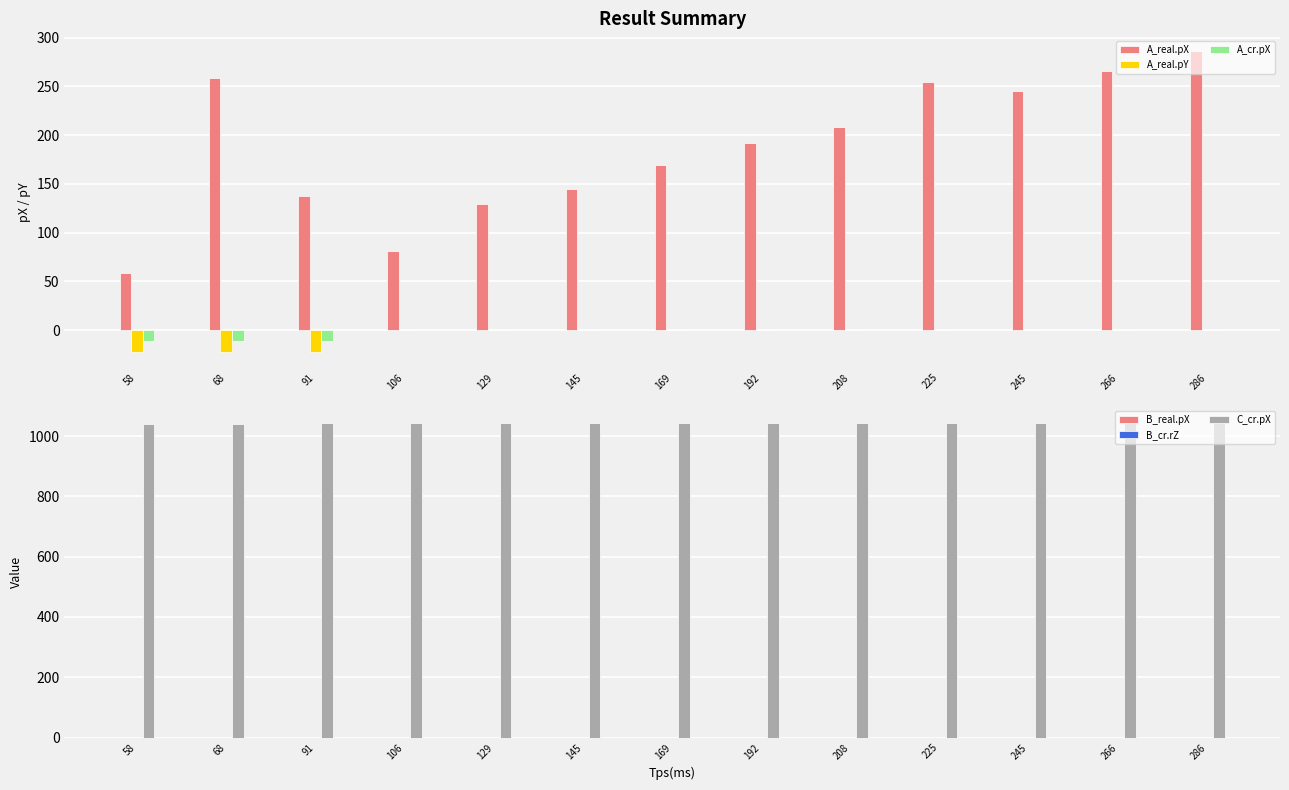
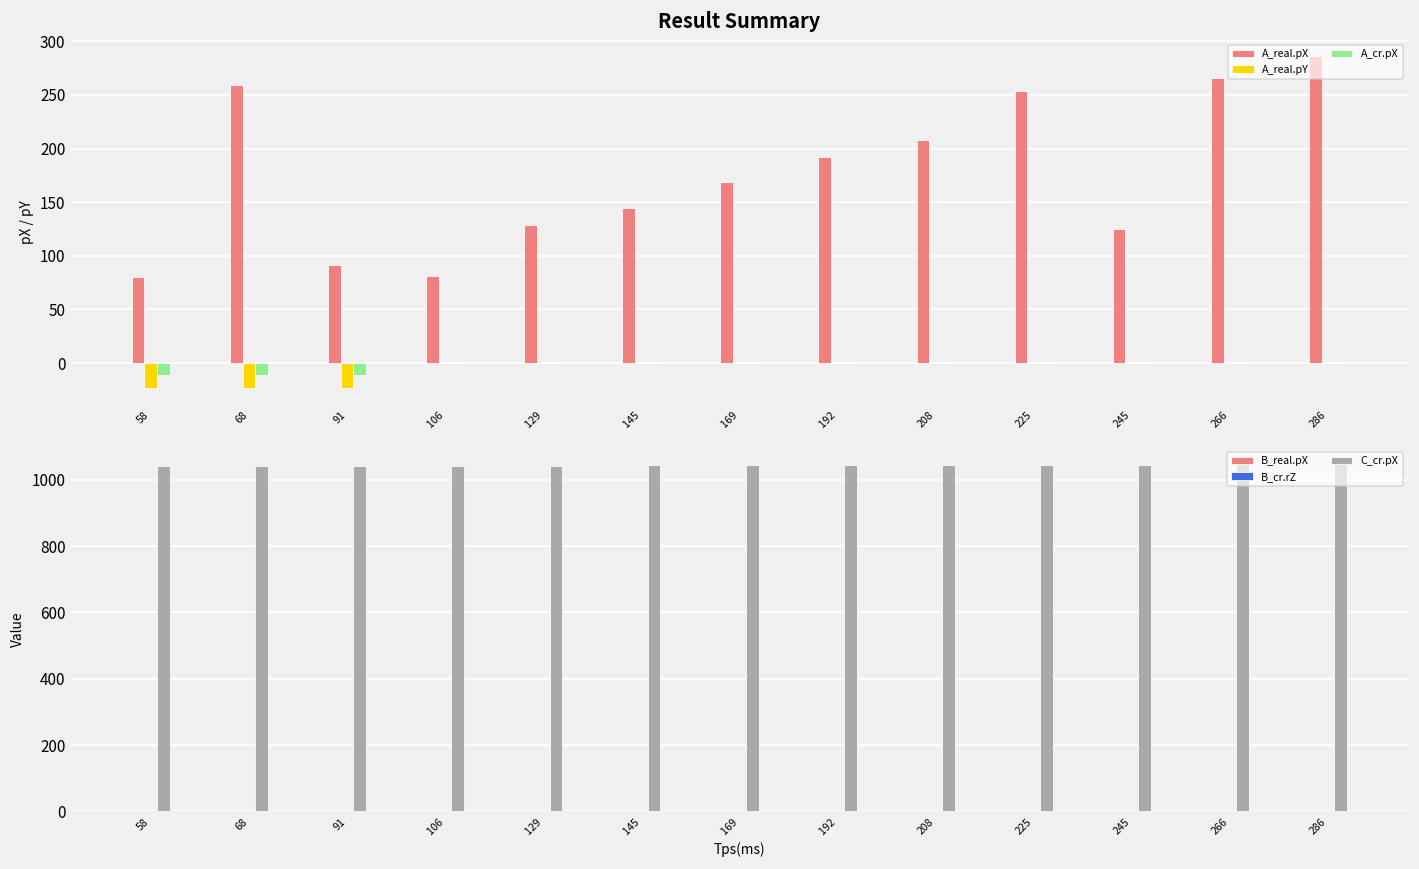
  {
    "Result Summary": {
      "A_real.pX": {
-       "58": 60,
+       "58": 80,
        "68": 260,
-       "91": 140,
+       "91": 90,
        "106": 80,
        "129": 130,
        "145": 150,
        "169": 170,
        "192": 190,
        "208": 210,
        "225": 250,
-       "245": 250,
+       "245": 130,
        "266": 270
      },
      "A_real.pY": {
        "58": -20,
        "68": -20,
        "91": -20,
        "106": 0,
        "129": 0,
        "145": 0,
        "169": 0,
        "192": 0,
        "208": 0,
        "225": 0,
        "245": 0,
        "266": 0,
        "286": 0
      },
      "A_cr.pX": {
        "58": -10,
        "68": -10,
        "91": -10,
        "106": 0,
        "129": 0,
        "145": 0,
        "169": 0,
        "192": 0,
        "208": 0,
        "225": 0,
        "245": 0,
        "266": 0,
        "286": 0
      }
    }
  }
